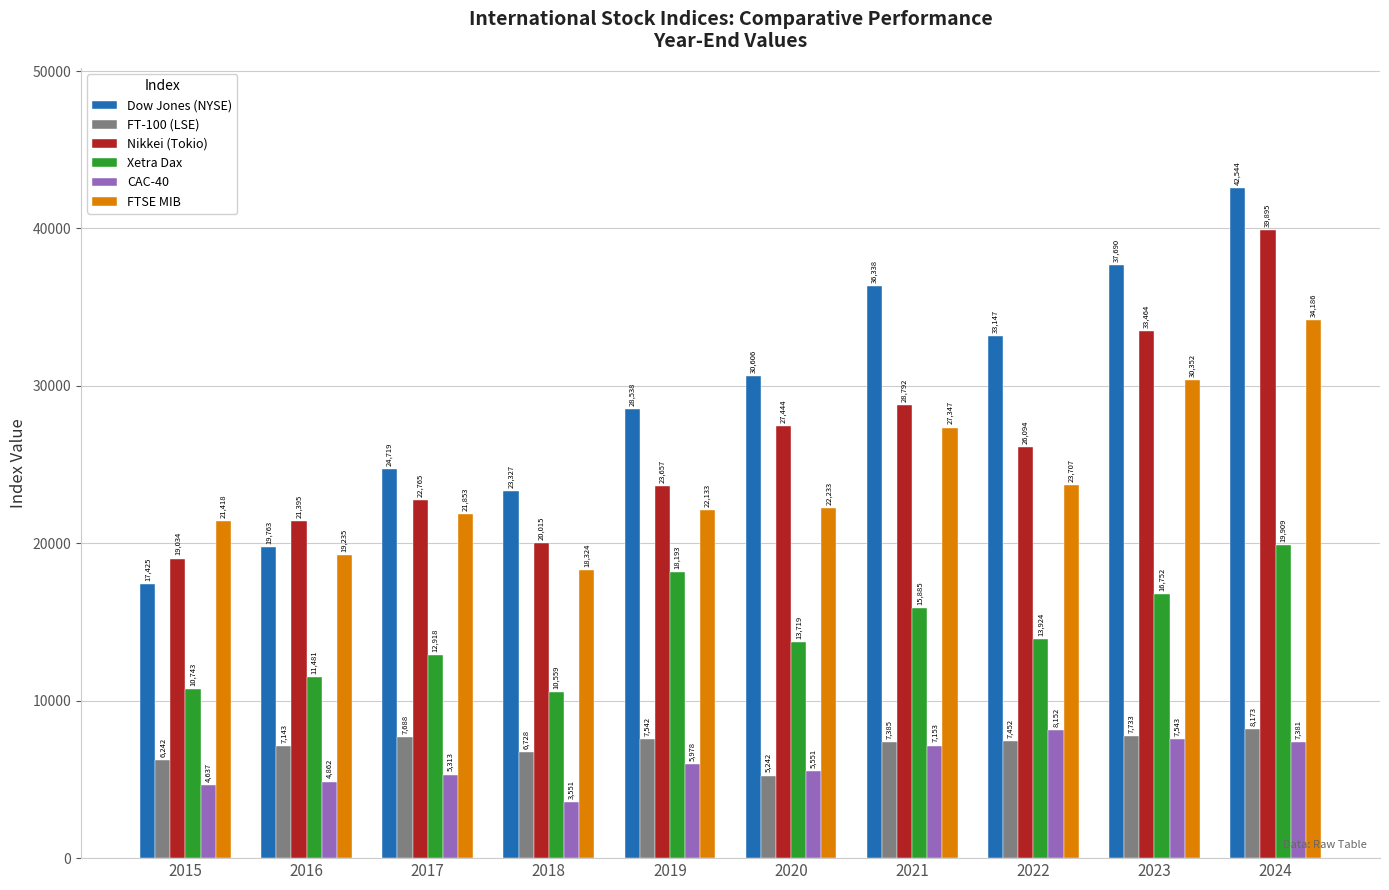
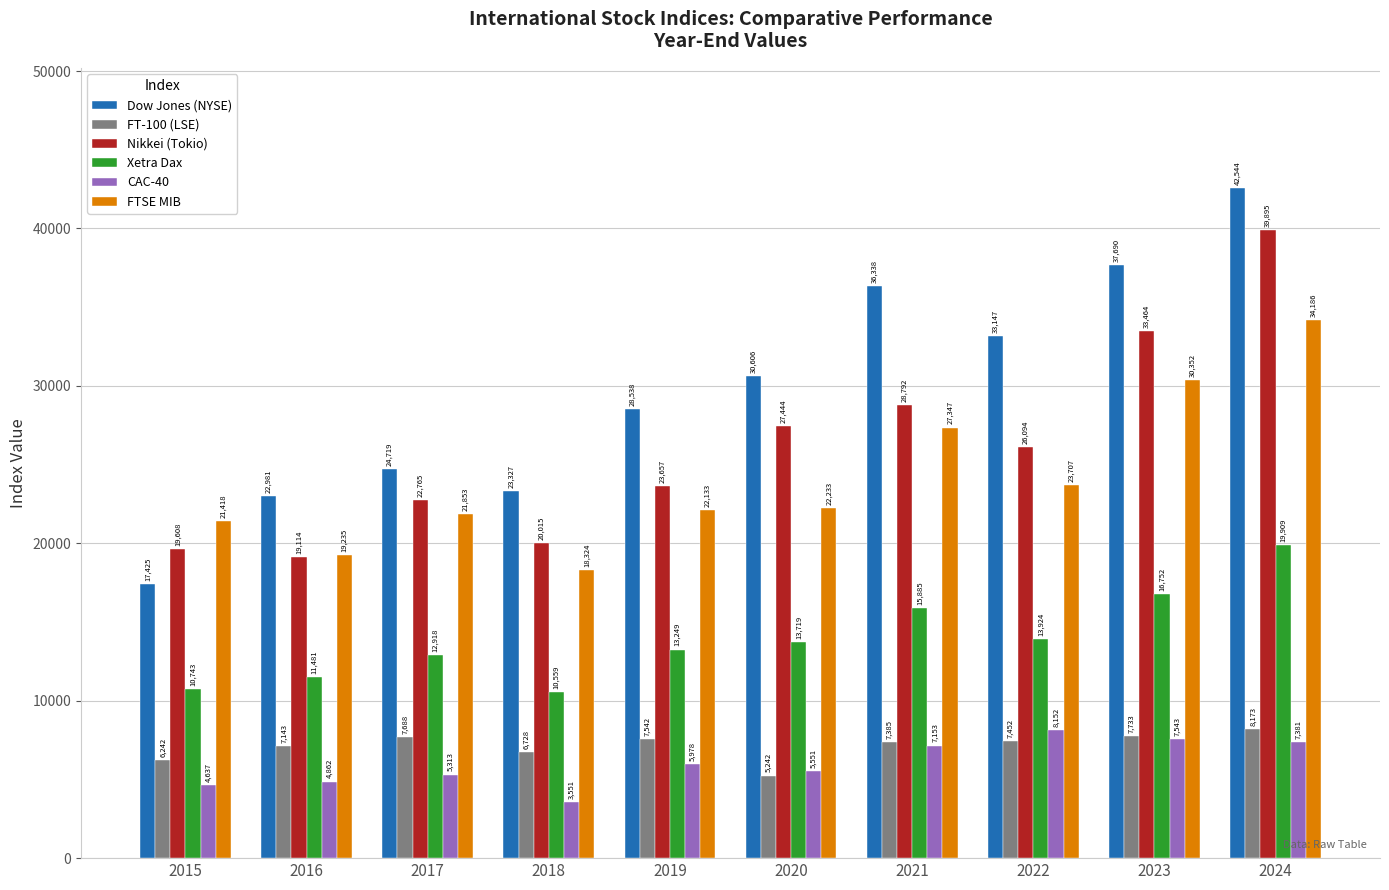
  {
    "Dow Jones (NYSE)": {
      "2015": "17,425",
-     "2016": "19,763",
+     "2016": "22,981",
      "2017": "24,719",
      "2018": "23,327",
      "2019": "28,538",
      "2020": "30,606",
      "2021": "36,338",
      "2022": "33,147",
      "2023": "37,690",
      "2024": "42,544"
    },
    "FT-100 (LSE)": {
      "2015": "6,242",
      "2016": "7,143",
      "2017": "7,688",
      "2018": "6,728",
      "2019": "7,542",
      "2020": "5,242",
      "2021": "7,385",
      "2022": "7,452",
      "2023": "7,733",
      "2024": "8,173"
    },
    "Nikkei (Tokio)": {
-     "2015": "19,034",
-     "2016": "21,395",
+     "2015": "19,608",
+     "2016": "19,114",
      "2017": "22,765",
      "2018": "20,015",
      "2019": "23,657",
      "2020": "27,444",
      "2021": "28,792",
      "2022": "26,094",
      "2023": "33,464",
      "2024": "39,895"
    },
    "Xetra Dax": {
      "2015": "10,743",
      "2016": "11,481",
      "2017": "12,918",
      "2018": "10,559",
-     "2019": "18,193",
+     "2019": "13,249",
      "2020": "13,719",
      "2021": "15,885",
      "2022": "13,924",
      "2023": "16,752",
      "2024": "19,909"
    },
    "CAC-40": {
      "2015": "4,637",
      "2016": "4,862",
      "2017": "5,313",
      "2018": "3,551",
      "2019": "5,978",
      "2020": "5,551",
      "2021": "7,153",
      "2022": "8,152",
      "2023": "7,543",
      "2024": "7,381"
    },
    "FTSE MIB": {
      "2015": "21,418",
      "2016": "19,235",
      "2017": "21,853",
      "2018": "18,324",
      "2019": "22,133",
      "2020": "22,233",
      "2021": "27,347",
      "2022": "23,707",
      "2023": "30,352",
      "2024": "34,186"
    }
  }
